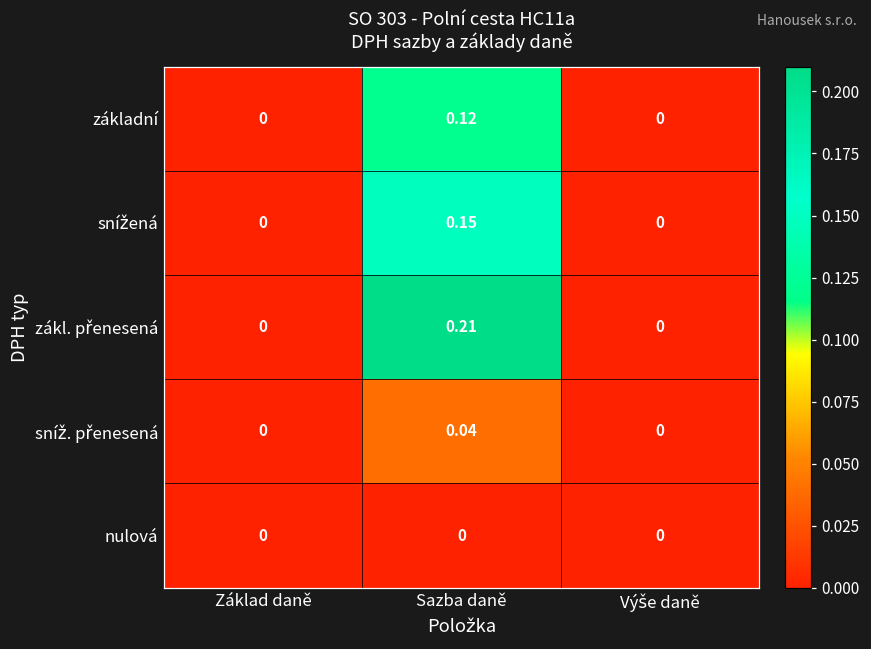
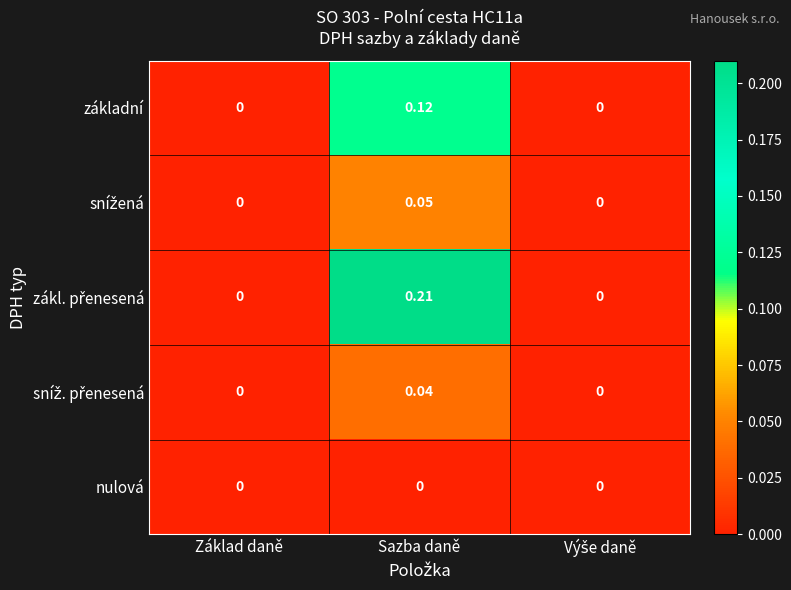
  {
    "základní": {
      "Základ daně": 0,
      "Sazba daně": 0.12,
      "Výše daně": 0
    },
    "snížená": {
      "Základ daně": 0,
-     "Sazba daně": 0.15,
+     "Sazba daně": 0.05,
      "Výše daně": 0
    },
    "zákl. přenesená": {
      "Základ daně": 0,
      "Sazba daně": 0.21,
      "Výše daně": 0
    },
    "sníž. přenesená": {
      "Základ daně": 0,
      "Sazba daně": 0.04,
      "Výše daně": 0
    },
    "nulová": {
      "Základ daně": 0,
      "Sazba daně": 0,
      "Výše daně": 0
    }
  }
